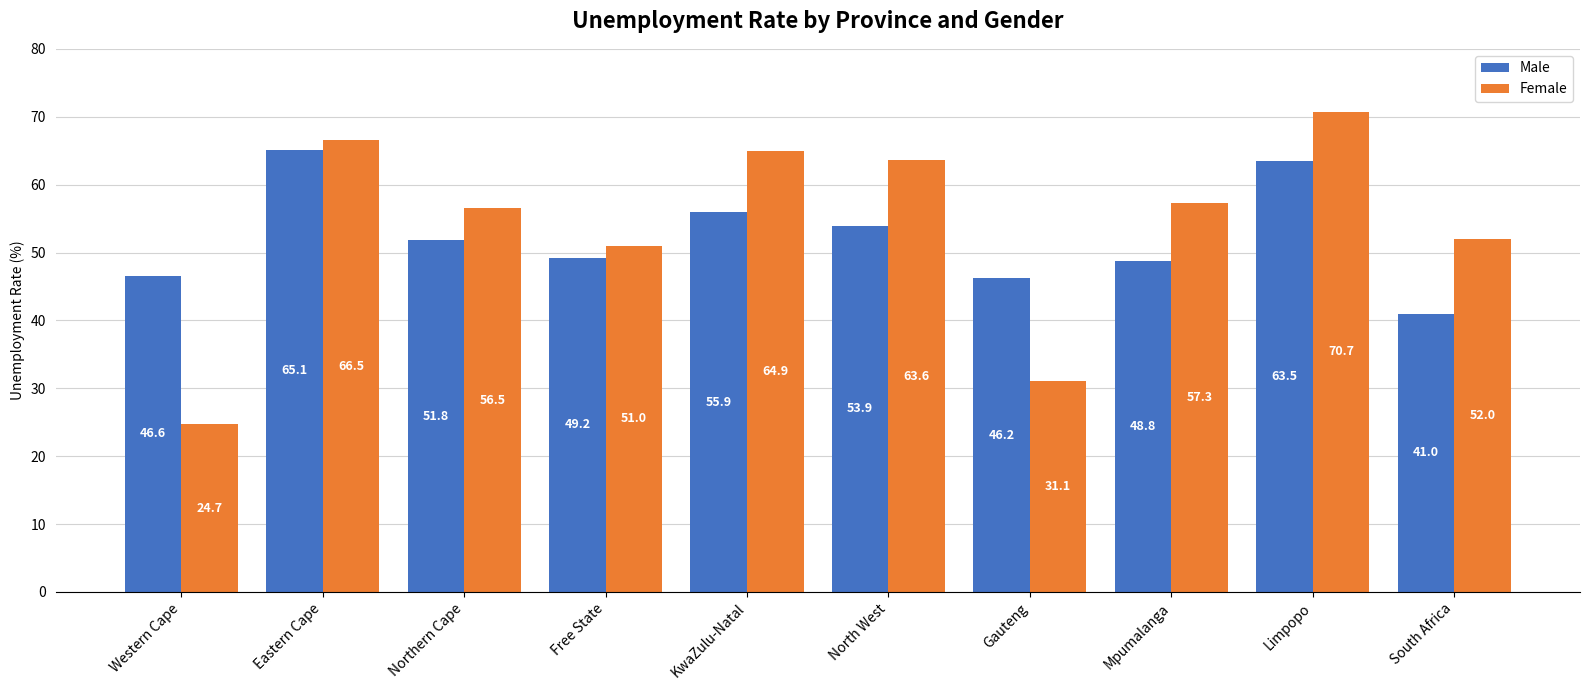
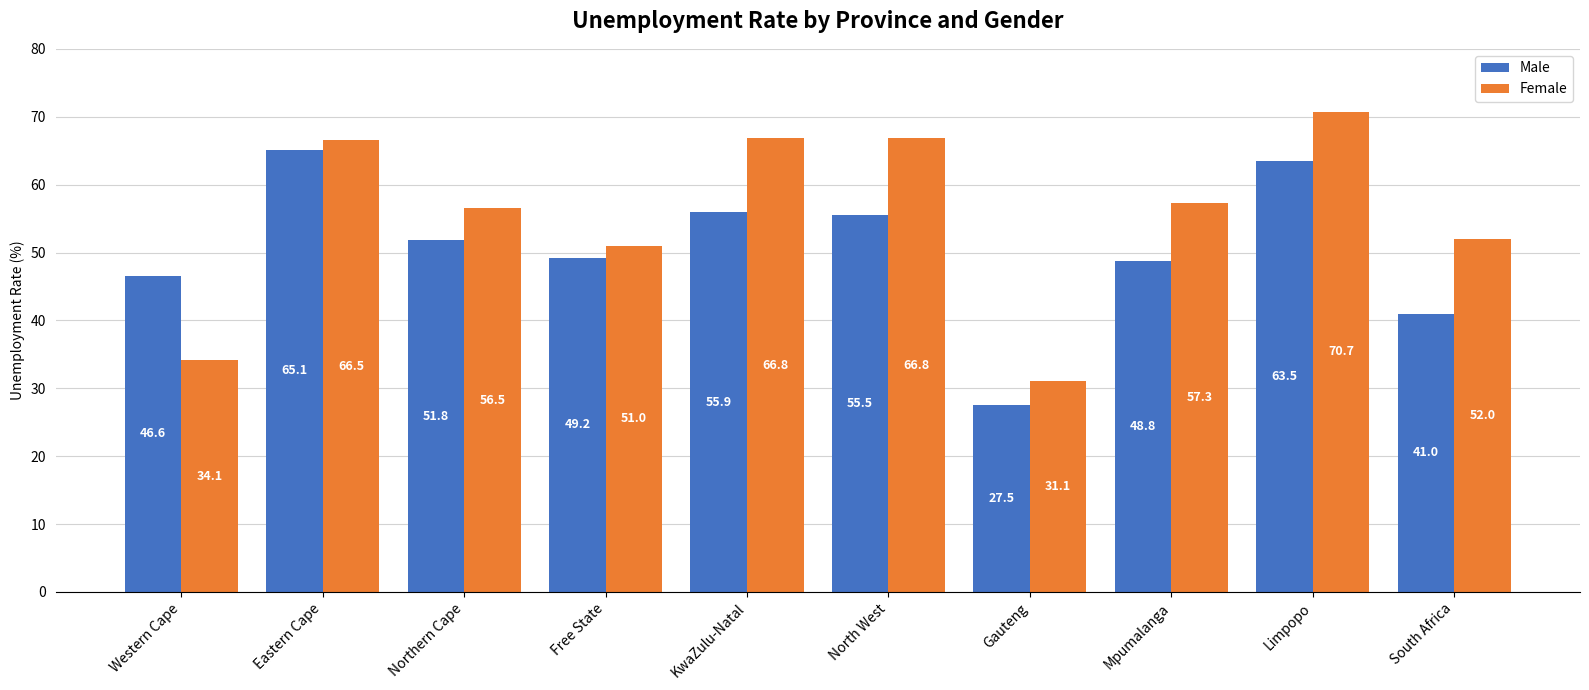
  {
    "Male": {
      "Western Cape": 46.6,
      "Eastern Cape": 65.1,
      "Northern Cape": 51.8,
      "Free State": 49.2,
      "KwaZulu-Natal": 55.9,
-     "North West": 53.9,
-     "Gauteng": 46.2,
+     "North West": 55.5,
+     "Gauteng": 27.5,
      "Mpumalanga": 48.8,
      "Limpopo": 63.5,
      "South Africa": 41.0
    },
    "Female": {
-     "Western Cape": 24.7,
+     "Western Cape": 34.1,
      "Eastern Cape": 66.5,
      "Northern Cape": 56.5,
      "Free State": 51.0,
-     "KwaZulu-Natal": 64.9,
-     "North West": 63.6,
+     "KwaZulu-Natal": 66.8,
+     "North West": 66.8,
      "Gauteng": 31.1,
      "Mpumalanga": 57.3,
      "Limpopo": 70.7,
      "South Africa": 52.0
    }
  }
